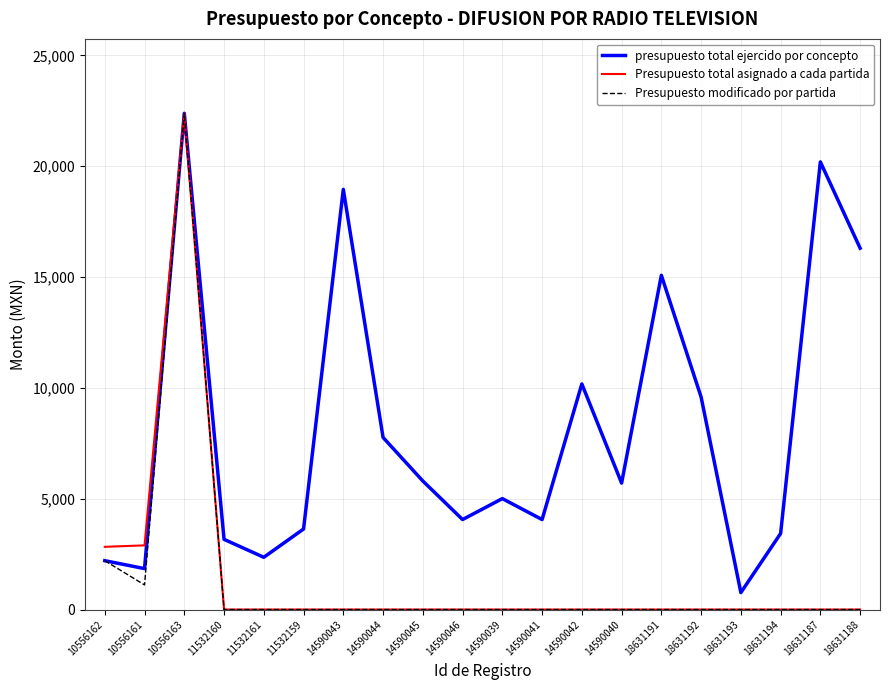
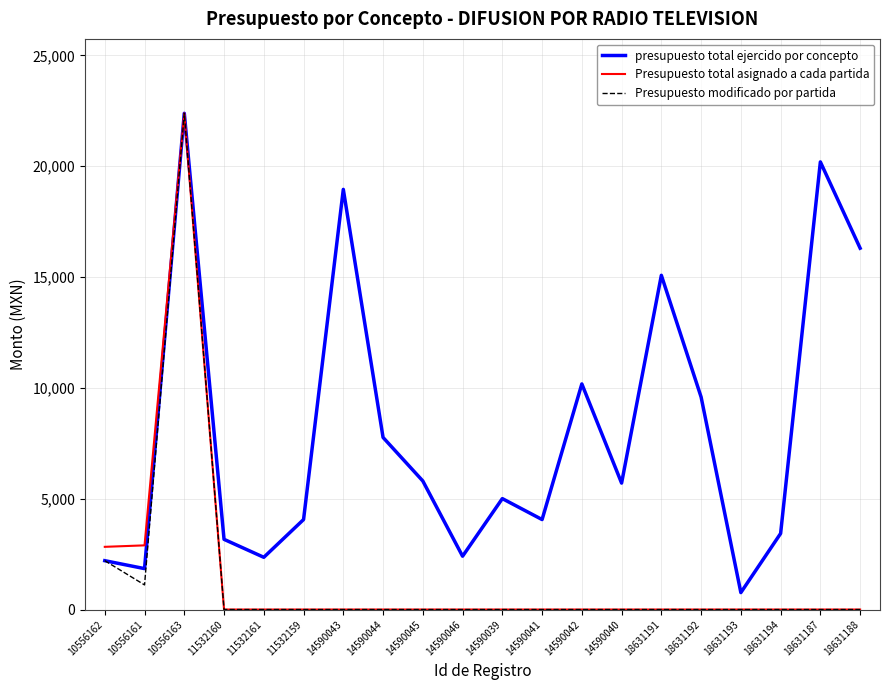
  {
    "presupuesto total ejercido por concepto": {
      "10556161": "1,800",
      "11532160": "3,200",
      "11532161": "2,400",
-     "11532159": "3,600",
+     "11532159": "4,100",
      "14590043": "19,000",
      "14590044": "7,800",
      "14590045": "5,800",
-     "14590046": "4,100",
+     "14590046": "2,400",
      "14590039": "5,000",
      "14590041": "4,100",
      "14590042": "10,200",
      "14590040": "5,700",
      "18631191": "15,100",
      "18631192": "9,600",
      "18631193": "800",
      "18631194": "3,400",
      "18631187": "20,200",
      "18631188": "16,300"
    },
    "Presupuesto total asignado a cada partida": {
      "10556162": "2,800",
      "10556161": "2,900"
    },
    "Presupuesto modificado por partida": {
      "10556161": "1,100"
    }
  }
